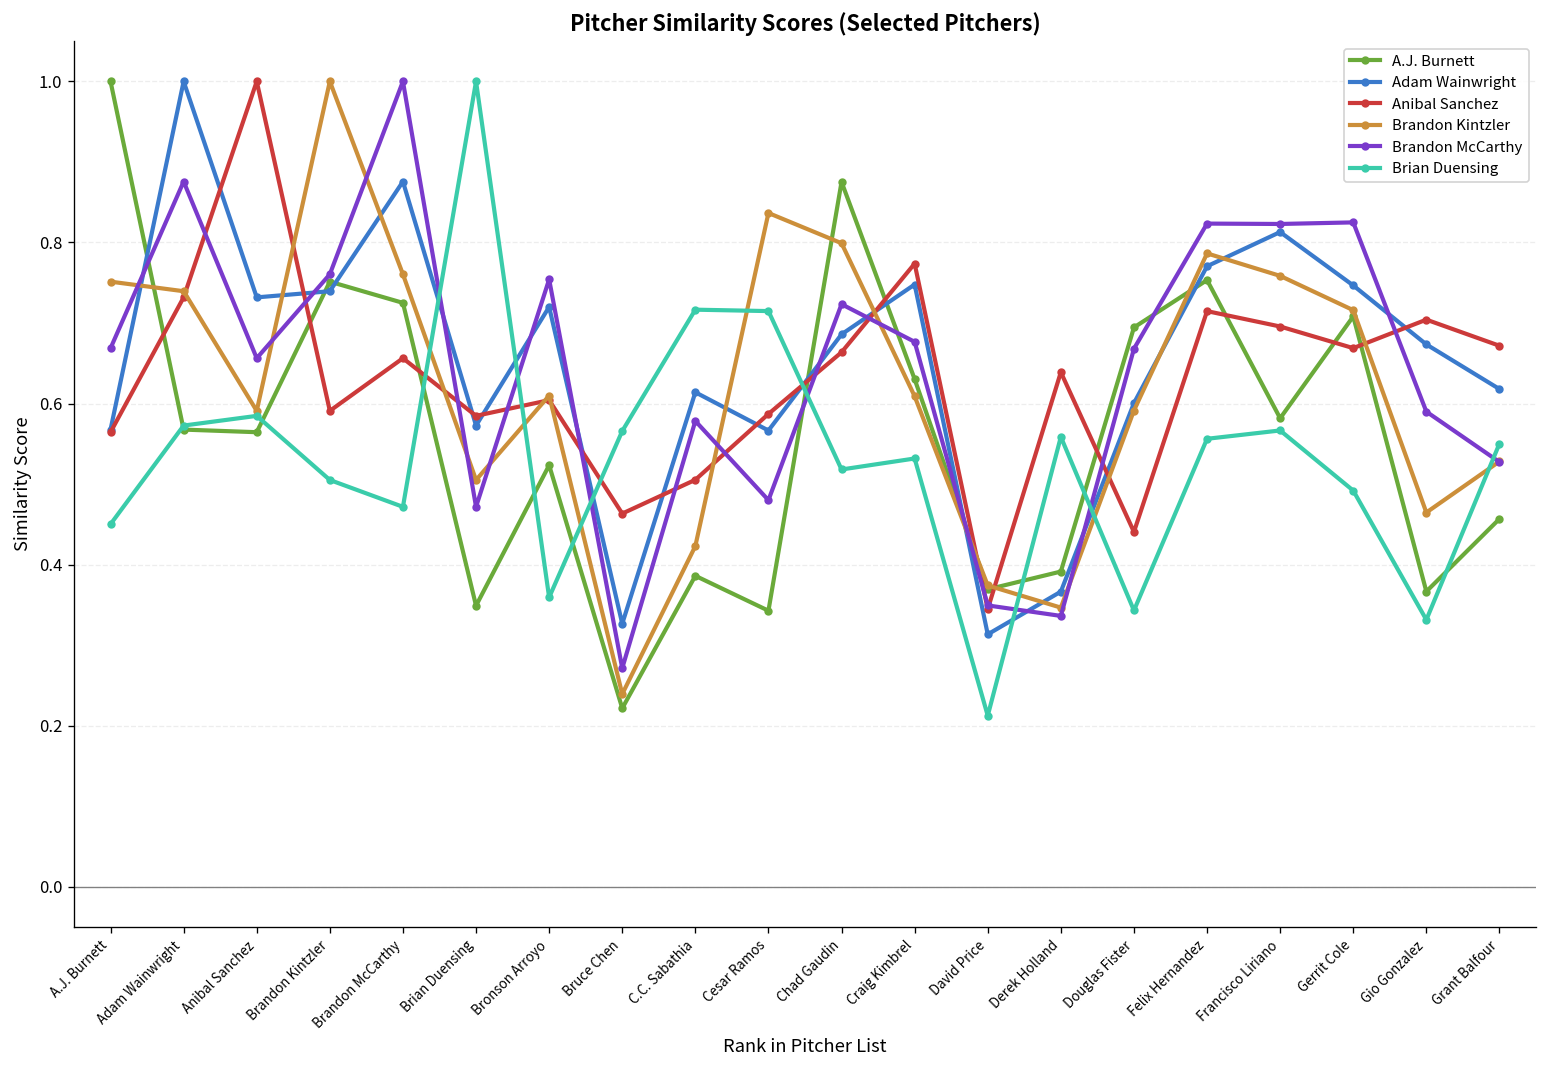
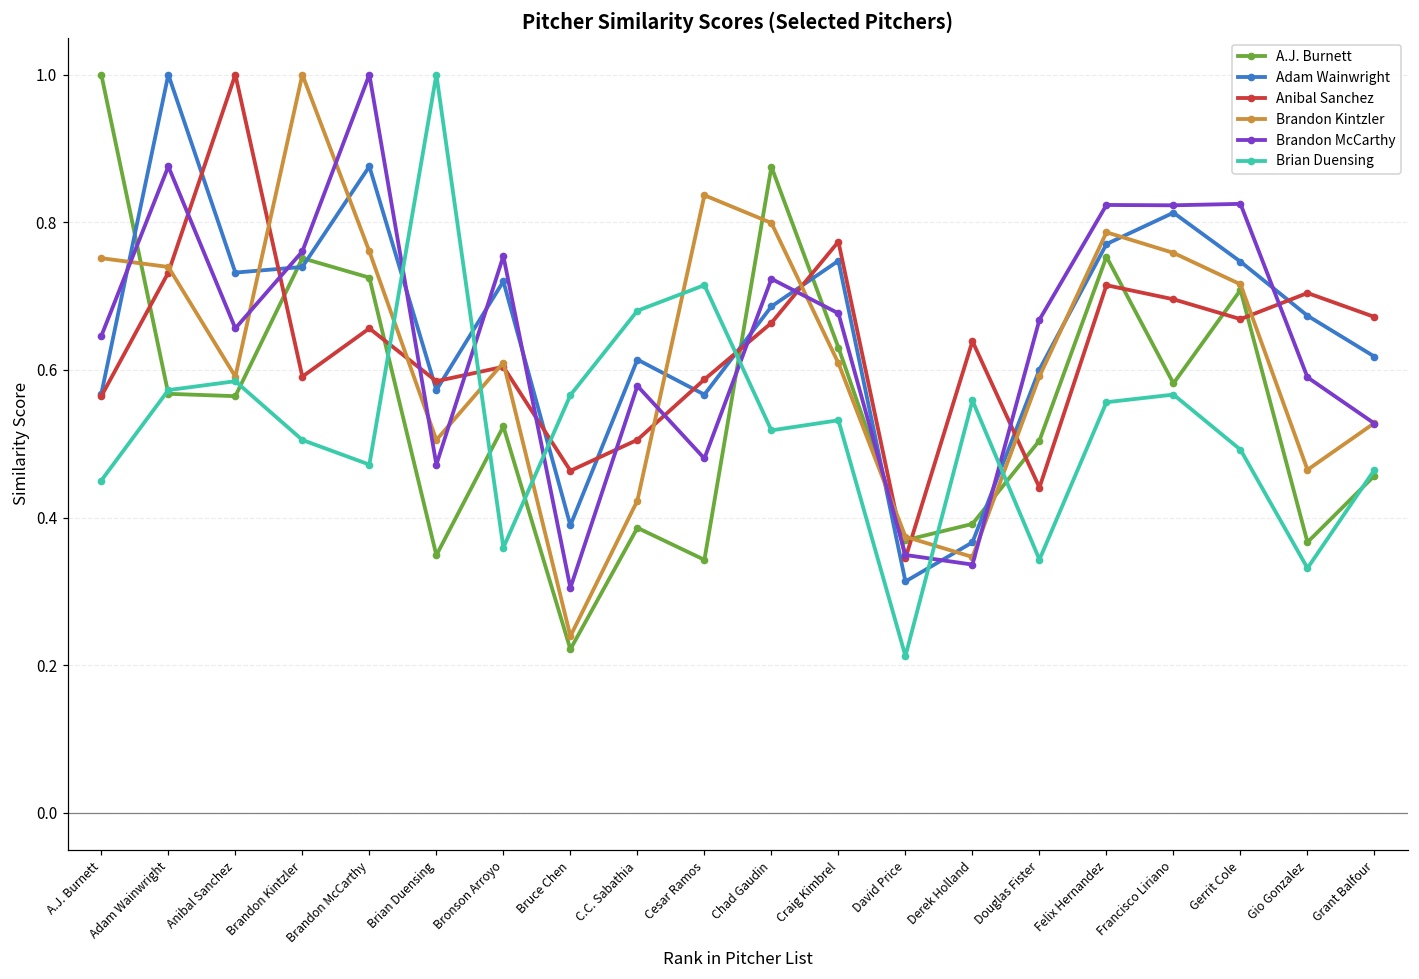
  {
    "A.J. Burnett": {
      "A.J. Burnett": 1.00,
      "Adam Wainwright": 0.57,
      "Anibal Sanchez": 0.56,
      "Brandon Kintzler": 0.75,
      "Brandon McCarthy": 0.73,
      "Brian Duensing": 0.35,
      "Bronson Arroyo": 0.52,
      "Bruce Chen": 0.22,
      "C.C. Sabathia": 0.39,
      "Cesar Ramos": 0.34,
      "Chad Gaudin": 0.88,
      "Craig Kimbrel": 0.63,
      "David Price": 0.37,
      "Derek Holland": 0.39,
-     "Douglas Fister": 0.69,
+     "Douglas Fister": 0.50,
      "Felix Hernandez": 0.75,
      "Francisco Liriano": 0.58,
      "Gerrit Cole": 0.71,
      "Gio Gonzalez": 0.37,
      "Grant Balfour": 0.46
    },
    "Adam Wainwright": {
      "Adam Wainwright": 1.00,
      "Anibal Sanchez": 0.73,
      "Brandon Kintzler": 0.74,
      "Brandon McCarthy": 0.88,
      "Brian Duensing": 0.57,
      "Bronson Arroyo": 0.72,
-     "Bruce Chen": 0.33,
+     "Bruce Chen": 0.39,
      "C.C. Sabathia": 0.61,
      "Cesar Ramos": 0.57,
      "Chad Gaudin": 0.69,
      "Craig Kimbrel": 0.75,
      "David Price": 0.31,
      "Derek Holland": 0.37,
      "Douglas Fister": 0.60,
      "Felix Hernandez": 0.77,
      "Francisco Liriano": 0.81,
      "Gerrit Cole": 0.75,
      "Gio Gonzalez": 0.67,
      "Grant Balfour": 0.62
    },
    "Anibal Sanchez": {
      "Adam Wainwright": 0.73,
      "Anibal Sanchez": 1.00,
      "Brandon Kintzler": 0.59,
      "Brandon McCarthy": 0.66,
      "Brian Duensing": 0.58,
      "Bronson Arroyo": 0.60,
      "Bruce Chen": 0.46,
      "C.C. Sabathia": 0.51,
      "Cesar Ramos": 0.59,
      "Chad Gaudin": 0.66,
      "Craig Kimbrel": 0.77,
      "David Price": 0.34,
      "Derek Holland": 0.64,
      "Douglas Fister": 0.44,
      "Felix Hernandez": 0.71,
      "Francisco Liriano": 0.70,
      "Gerrit Cole": 0.67,
      "Gio Gonzalez": 0.70,
      "Grant Balfour": 0.67
    },
    "Brandon Kintzler": {
      "A.J. Burnett": 0.75,
      "Adam Wainwright": 0.74,
      "Anibal Sanchez": 0.59,
      "Brandon Kintzler": 1.00,
      "Brandon McCarthy": 0.76,
      "Brian Duensing": 0.51,
      "Bronson Arroyo": 0.61,
      "Bruce Chen": 0.24,
      "C.C. Sabathia": 0.42,
      "Cesar Ramos": 0.84,
      "Chad Gaudin": 0.80,
      "Craig Kimbrel": 0.61,
      "David Price": 0.37,
      "Derek Holland": 0.35,
      "Douglas Fister": 0.59,
      "Felix Hernandez": 0.79,
      "Francisco Liriano": 0.76,
      "Gerrit Cole": 0.72,
      "Gio Gonzalez": 0.46
    },
    "Brandon McCarthy": {
-     "A.J. Burnett": 0.67,
+     "A.J. Burnett": 0.65,
      "Adam Wainwright": 0.88,
      "Anibal Sanchez": 0.66,
      "Brandon Kintzler": 0.76,
      "Brandon McCarthy": 1.00,
      "Brian Duensing": 0.47,
      "Bronson Arroyo": 0.75,
-     "Bruce Chen": 0.27,
+     "Bruce Chen": 0.30,
      "C.C. Sabathia": 0.58,
      "Cesar Ramos": 0.48,
      "Chad Gaudin": 0.72,
      "Craig Kimbrel": 0.68,
      "David Price": 0.35,
      "Derek Holland": 0.34,
      "Douglas Fister": 0.67,
      "Felix Hernandez": 0.82,
      "Francisco Liriano": 0.82,
      "Gerrit Cole": 0.82,
      "Gio Gonzalez": 0.59
    },
    "Brian Duensing": {
      "A.J. Burnett": 0.45,
      "Adam Wainwright": 0.57,
      "Anibal Sanchez": 0.58,
      "Brandon Kintzler": 0.51,
      "Brandon McCarthy": 0.47,
      "Brian Duensing": 1.00,
      "Bronson Arroyo": 0.36,
      "Bruce Chen": 0.57,
-     "C.C. Sabathia": 0.72,
+     "C.C. Sabathia": 0.68,
      "Cesar Ramos": 0.71,
      "Chad Gaudin": 0.52,
      "Craig Kimbrel": 0.53,
      "David Price": 0.21,
      "Derek Holland": 0.56,
      "Douglas Fister": 0.34,
      "Felix Hernandez": 0.56,
      "Francisco Liriano": 0.57,
      "Gerrit Cole": 0.49,
      "Gio Gonzalez": 0.33,
-     "Grant Balfour": 0.55
+     "Grant Balfour": 0.46
    }
  }
